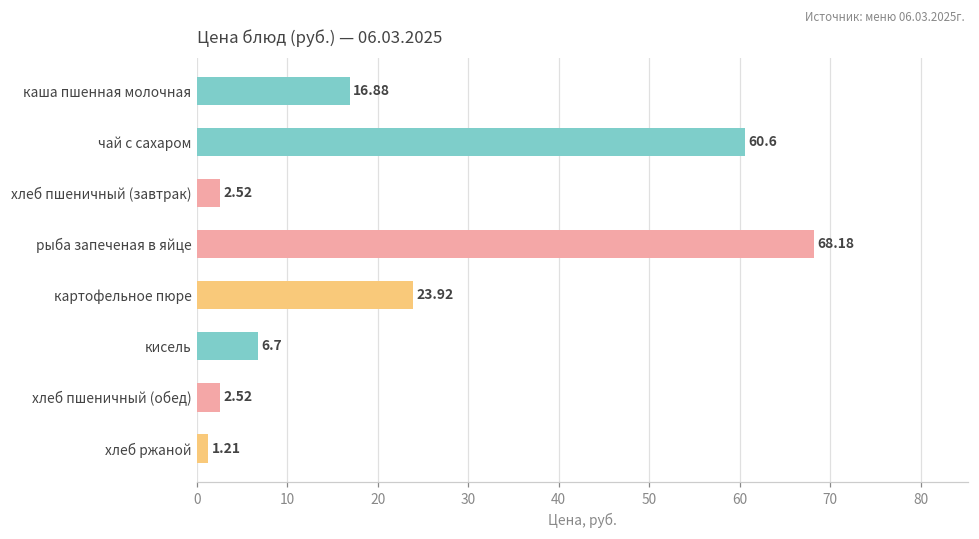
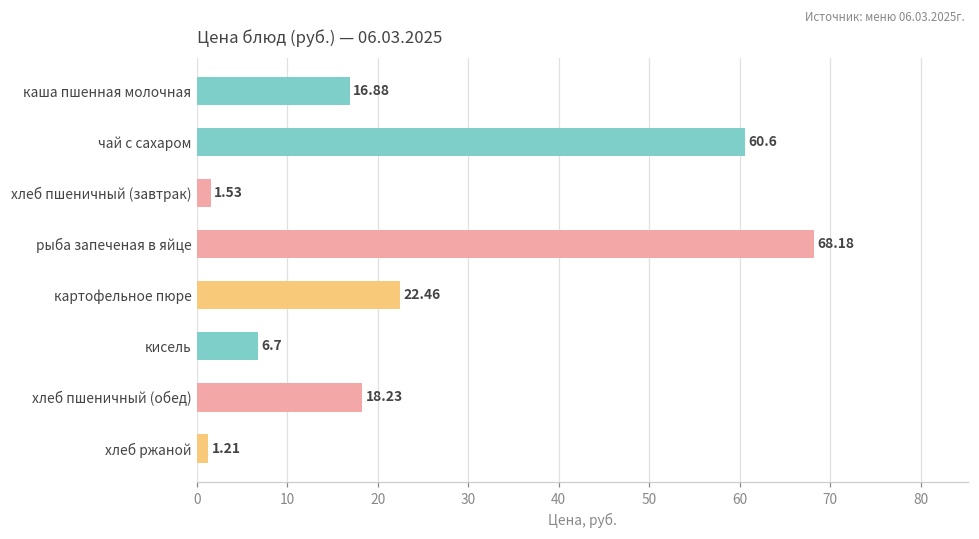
  {
    "каша пшенная молочная": 16.88,
    "чай с сахаром": 60.6,
-   "хлеб пшеничный (завтрак)": 2.52,
+   "хлеб пшеничный (завтрак)": 1.53,
    "рыба запеченая в яйце": 68.18,
-   "картофельное пюре": 23.92,
+   "картофельное пюре": 22.46,
    "кисель": 6.7,
-   "хлеб пшеничный (обед)": 2.52,
+   "хлеб пшеничный (обед)": 18.23,
    "хлеб ржаной": 1.21
  }
